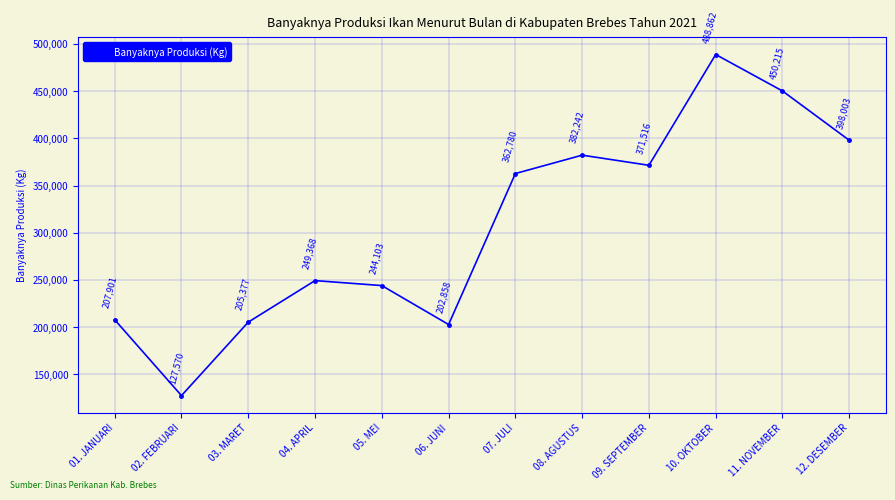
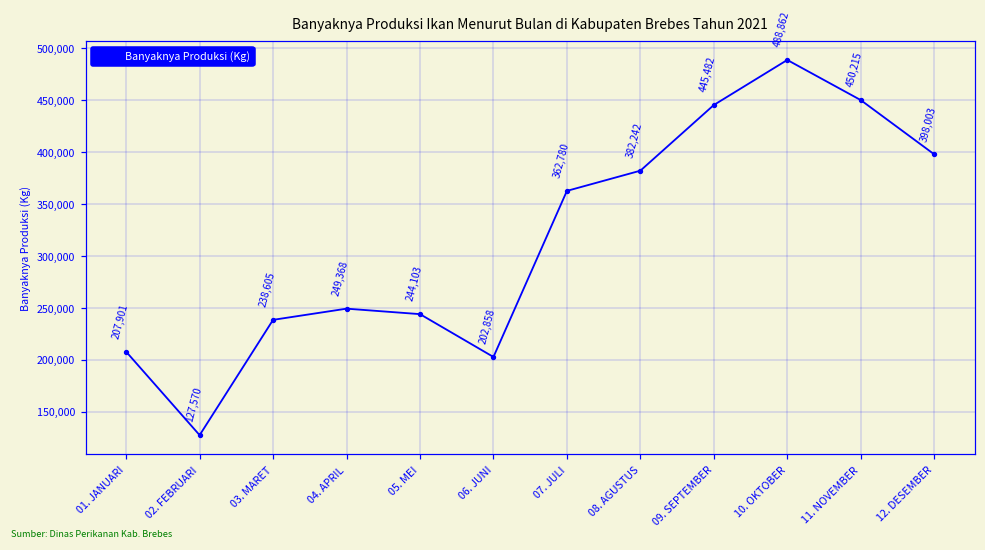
  {
    "01. JANUARI": "207,901",
    "02. FEBRUARI": "127,570",
-   "03. MARET": "205,377",
+   "03. MARET": "238,605",
    "04. APRIL": "249,368",
    "05. MEI": "244,103",
    "06. JUNI": "202,858",
    "07. JULI": "362,780",
    "08. AGUSTUS": "382,242",
-   "09. SEPTEMBER": "371,516",
+   "09. SEPTEMBER": "445,482",
    "10. OKTOBER": "488,862",
    "11. NOVEMBER": "450,215",
    "12. DESEMBER": "398,003"
  }
